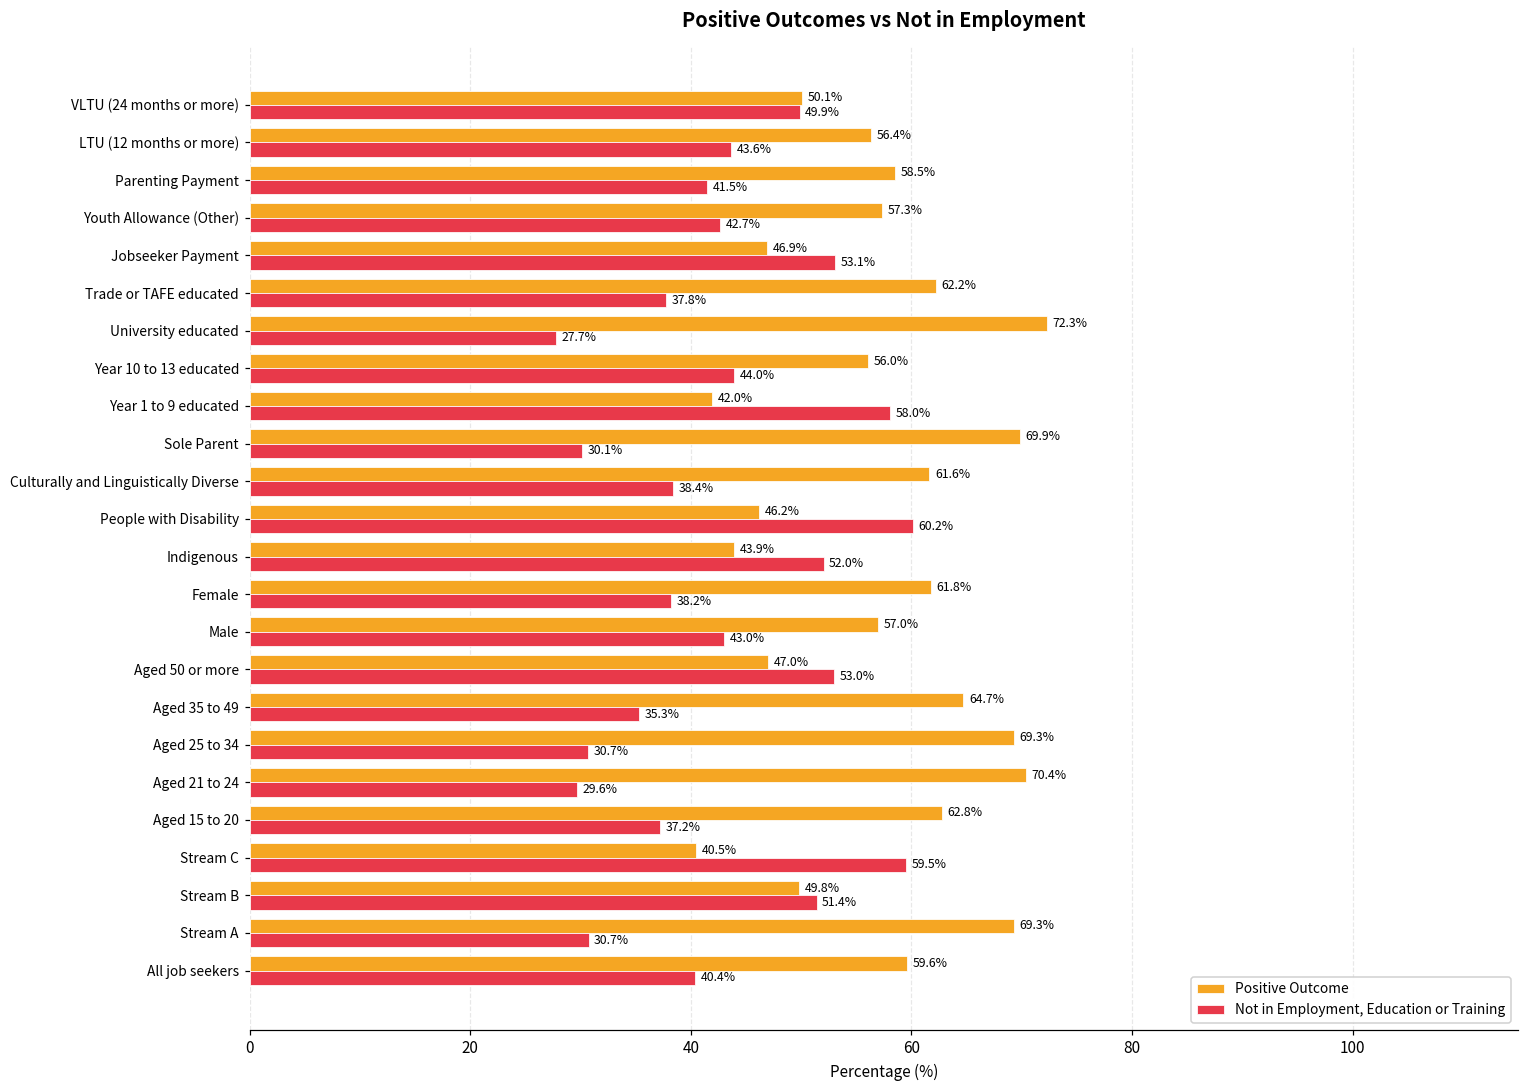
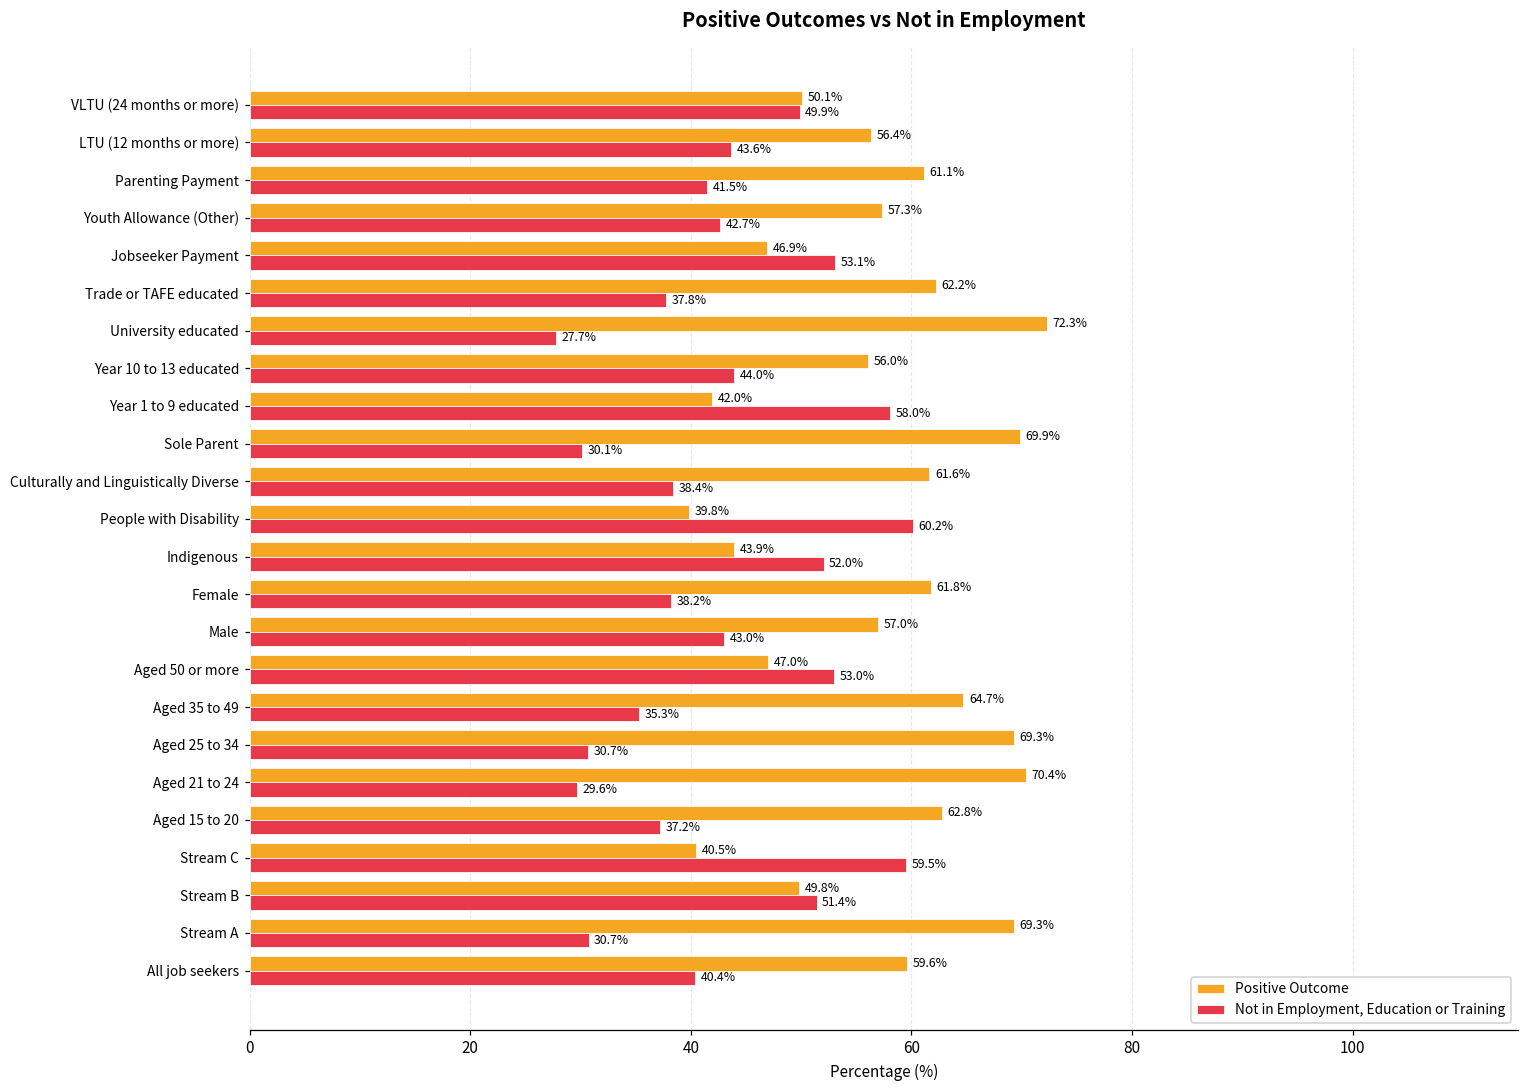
  {
    "Positive Outcome": {
      "VLTU (24 months or more)": "50.1%",
      "LTU (12 months or more)": "56.4%",
-     "Parenting Payment": "58.5%",
+     "Parenting Payment": "61.1%",
      "Youth Allowance (Other)": "57.3%",
      "Jobseeker Payment": "46.9%",
      "Trade or TAFE educated": "62.2%",
      "University educated": "72.3%",
      "Year 10 to 13 educated": "56.0%",
      "Year 1 to 9 educated": "42.0%",
      "Sole Parent": "69.9%",
      "Culturally and Linguistically Diverse": "61.6%",
-     "People with Disability": "46.2%",
+     "People with Disability": "39.8%",
      "Indigenous": "43.9%",
      "Female": "61.8%",
      "Male": "57.0%",
      "Aged 50 or more": "47.0%",
      "Aged 35 to 49": "64.7%",
      "Aged 25 to 34": "69.3%",
      "Aged 21 to 24": "70.4%",
      "Aged 15 to 20": "62.8%",
      "Stream C": "40.5%",
      "Stream B": "49.8%",
      "Stream A": "69.3%",
      "All job seekers": "59.6%"
    },
    "Not in Employment, Education or Training": {
      "VLTU (24 months or more)": "49.9%",
      "LTU (12 months or more)": "43.6%",
      "Parenting Payment": "41.5%",
      "Youth Allowance (Other)": "42.7%",
      "Jobseeker Payment": "53.1%",
      "Trade or TAFE educated": "37.8%",
      "University educated": "27.7%",
      "Year 10 to 13 educated": "44.0%",
      "Year 1 to 9 educated": "58.0%",
      "Sole Parent": "30.1%",
      "Culturally and Linguistically Diverse": "38.4%",
      "People with Disability": "60.2%",
      "Indigenous": "52.0%",
      "Female": "38.2%",
      "Male": "43.0%",
      "Aged 50 or more": "53.0%",
      "Aged 35 to 49": "35.3%",
      "Aged 25 to 34": "30.7%",
      "Aged 21 to 24": "29.6%",
      "Aged 15 to 20": "37.2%",
      "Stream C": "59.5%",
      "Stream B": "51.4%",
      "Stream A": "30.7%",
      "All job seekers": "40.4%"
    }
  }
